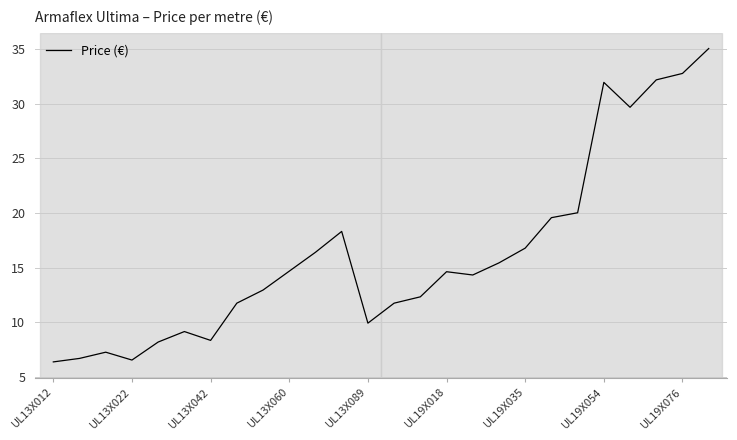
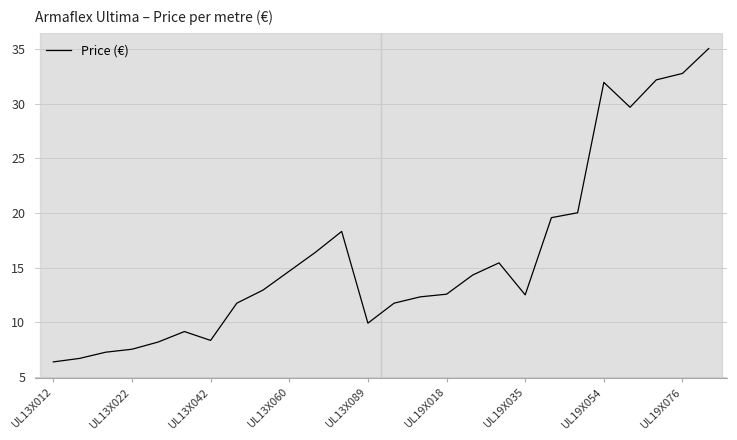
  {
    "UL13X012": 6.4,
-   "UL13X022": 6.5,
+   "UL13X022": 7.5,
    "UL13X042": 8.3,
    "UL13X060": 14.7,
    "UL13X089": 9.9,
-   "UL19X018": 14.6,
-   "UL19X035": 16.8,
+   "UL19X018": 12.6,
+   "UL19X035": 12.5,
    "UL19X054": 32.0,
    "UL19X076": 32.8
  }
